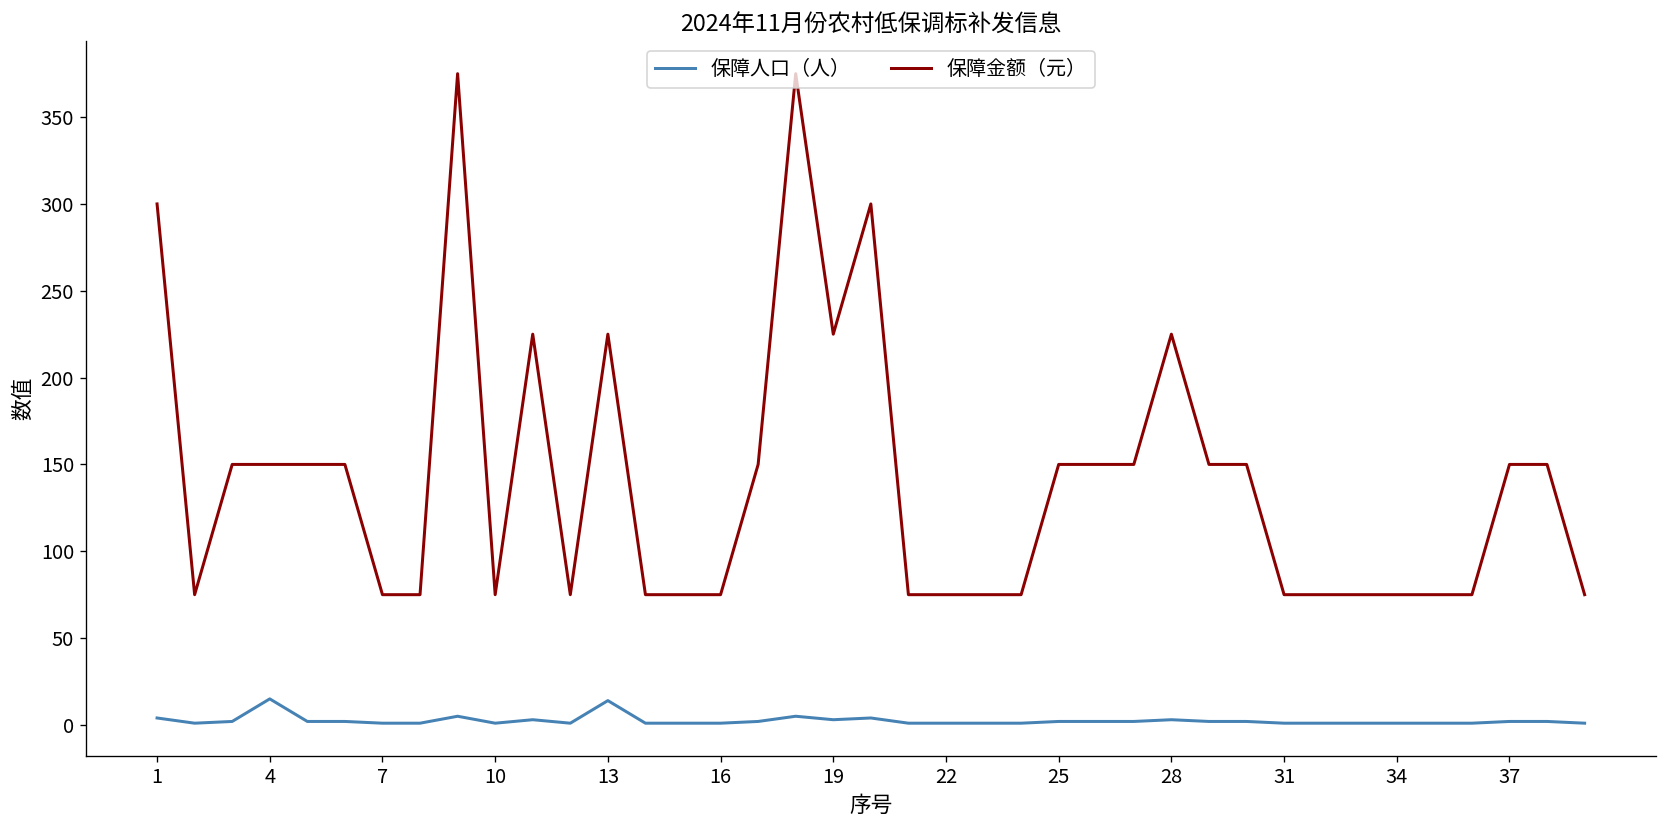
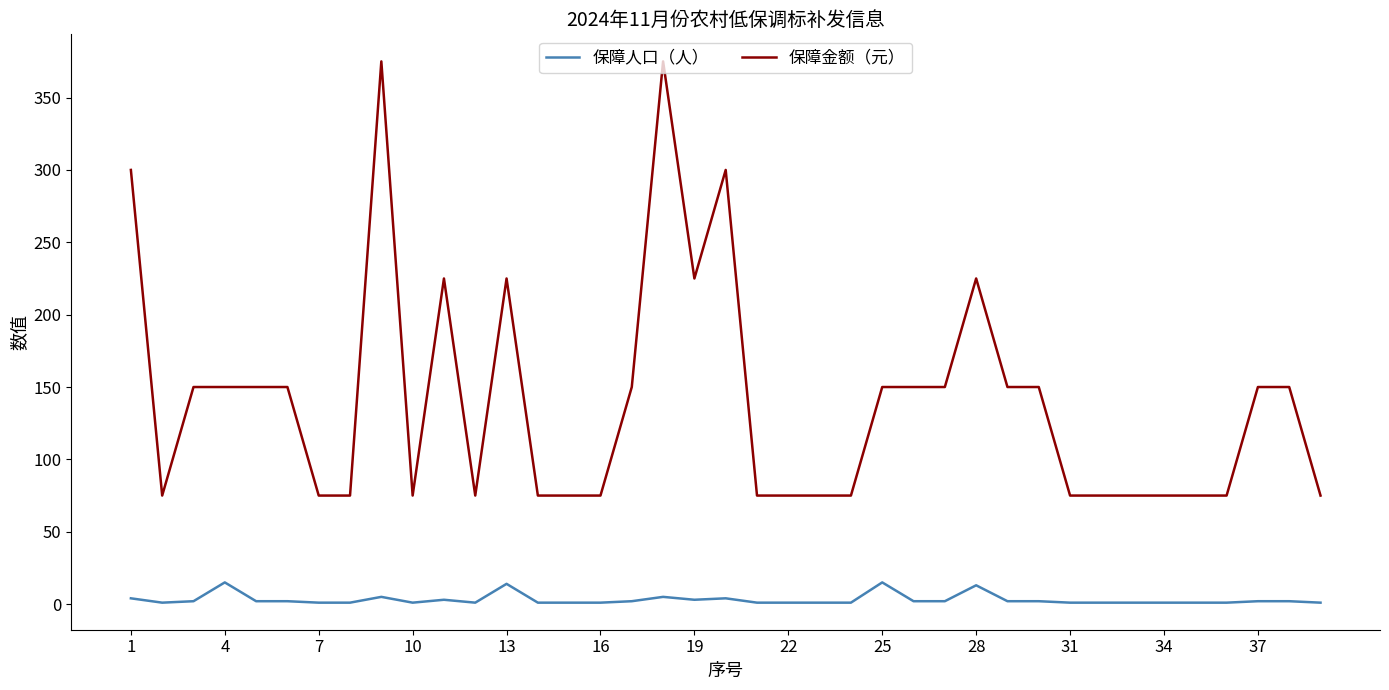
  {
    "保障人口（人）": {
      "1": 4,
      "4": 15,
      "7": 1,
      "10": 1,
      "13": 14,
      "16": 1,
      "19": 3,
      "22": 1,
-     "25": 2,
-     "28": 3,
+     "25": 15,
+     "28": 13,
      "31": 1,
      "34": 1,
      "37": 2
    },
    "保障金额（元）": {
      "1": 300,
      "4": 150,
      "7": 75,
      "10": 75,
      "13": 225,
      "16": 75,
      "19": 225,
      "22": 75,
      "25": 150,
      "28": 225,
      "31": 75,
      "34": 75,
      "37": 150
    }
  }
